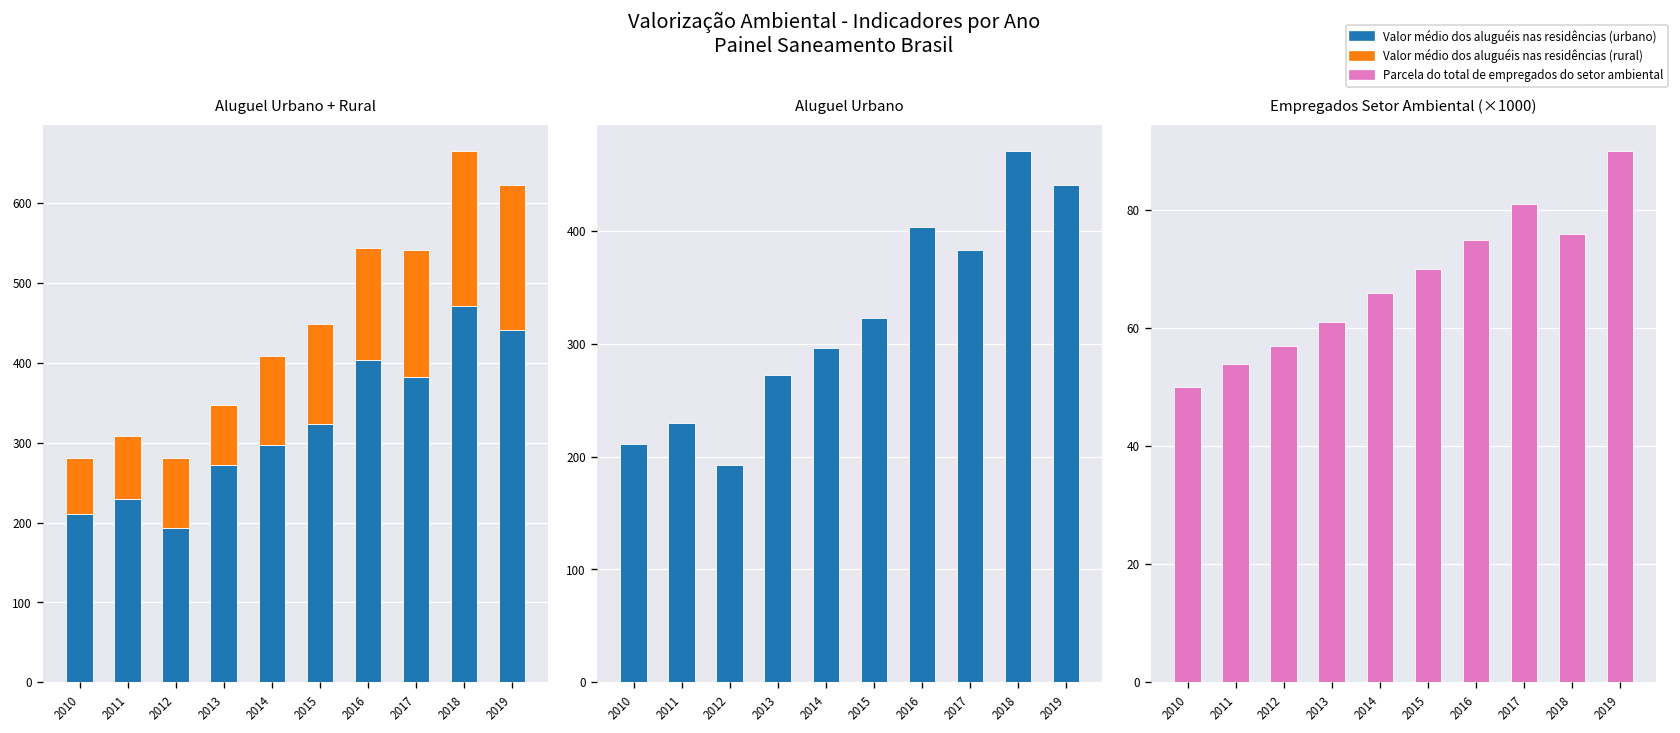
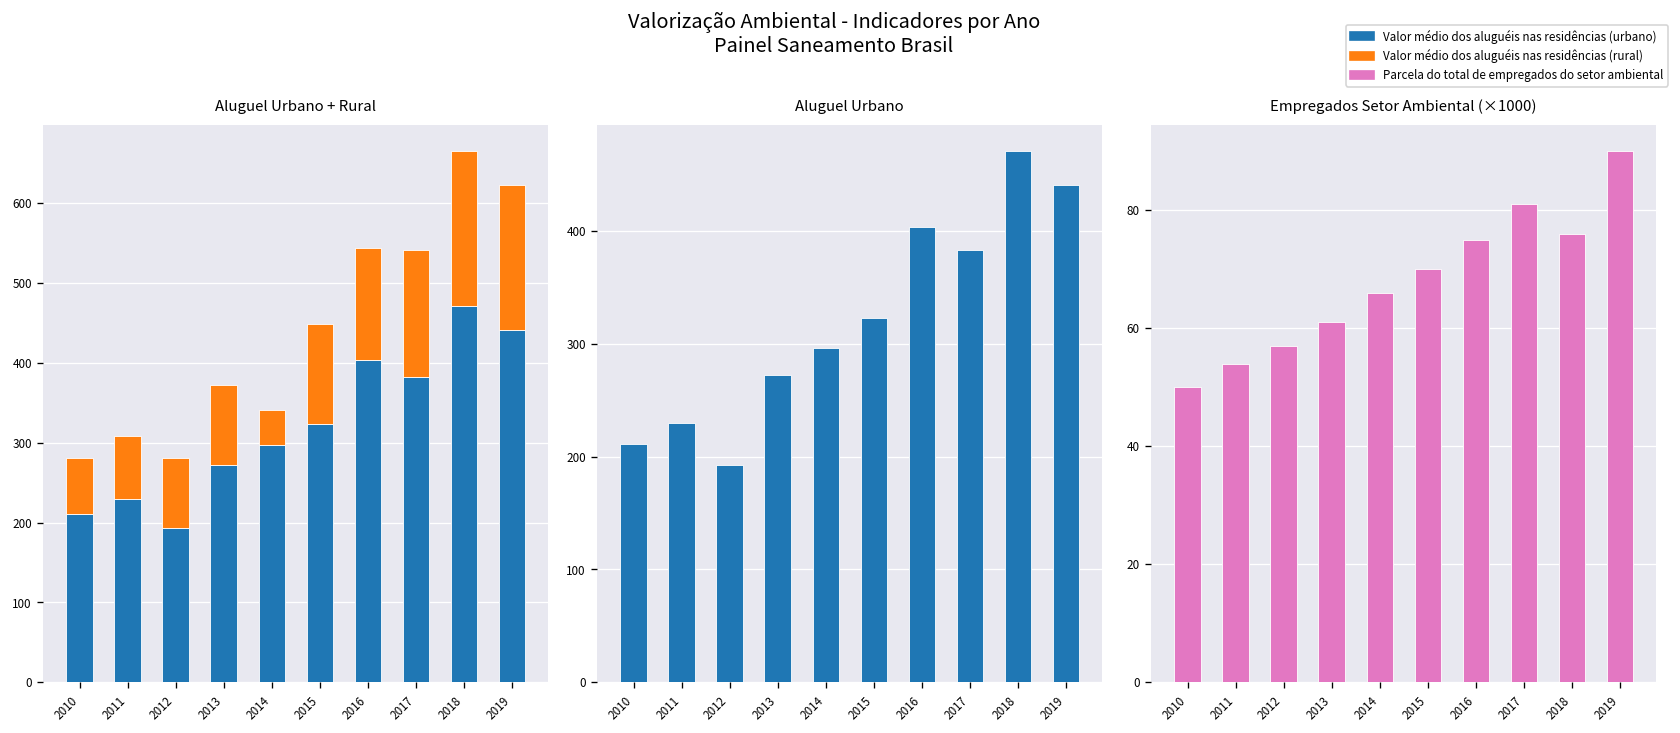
  {
    "Aluguel Urbano + Rural": {
      "Valor médio dos aluguéis nas residências (urbano)": {
        "2010": 210,
        "2011": 230,
        "2012": 190,
        "2013": 270,
        "2014": 300,
        "2015": 320,
        "2016": 400,
        "2017": 380,
        "2018": 470,
        "2019": 440
      },
      "Valor médio dos aluguéis nas residências (rural)": {
        "2010": 70,
        "2011": 80,
        "2012": 90,
-       "2013": 70,
-       "2014": 110,
+       "2013": 100,
+       "2014": 40,
        "2015": 130,
        "2016": 140,
        "2017": 160,
        "2018": 190,
        "2019": 180
      }
    },
    "Aluguel Urbano": {
      "2010": 210,
      "2011": 230,
      "2012": 190,
      "2013": 270,
      "2014": 300,
      "2015": 320,
      "2016": 400,
      "2017": 380,
      "2018": 470,
      "2019": 440
    },
    "Empregados Setor Ambiental (×1000)": {
      "2010": 50,
      "2011": 54,
      "2012": 57,
      "2013": 61,
      "2014": 66,
      "2015": 70,
      "2016": 75,
      "2017": 81,
      "2018": 76,
      "2019": 90
    }
  }
